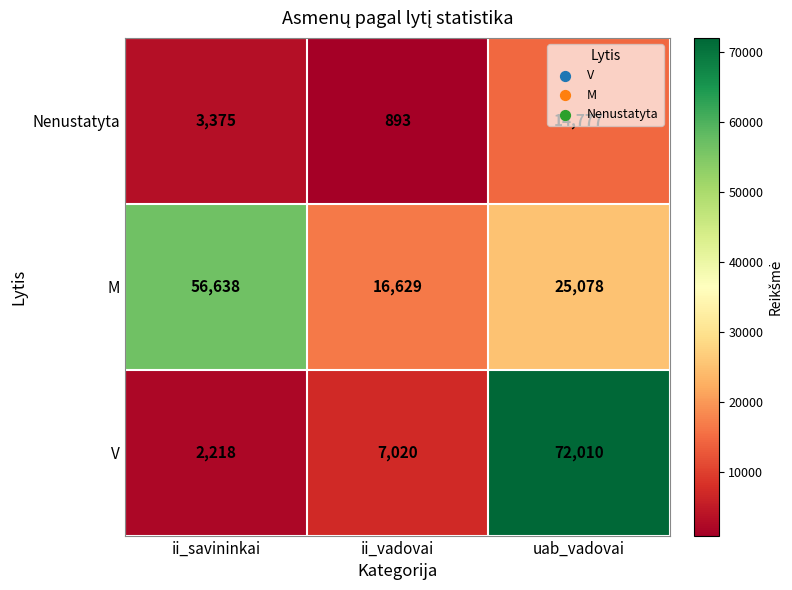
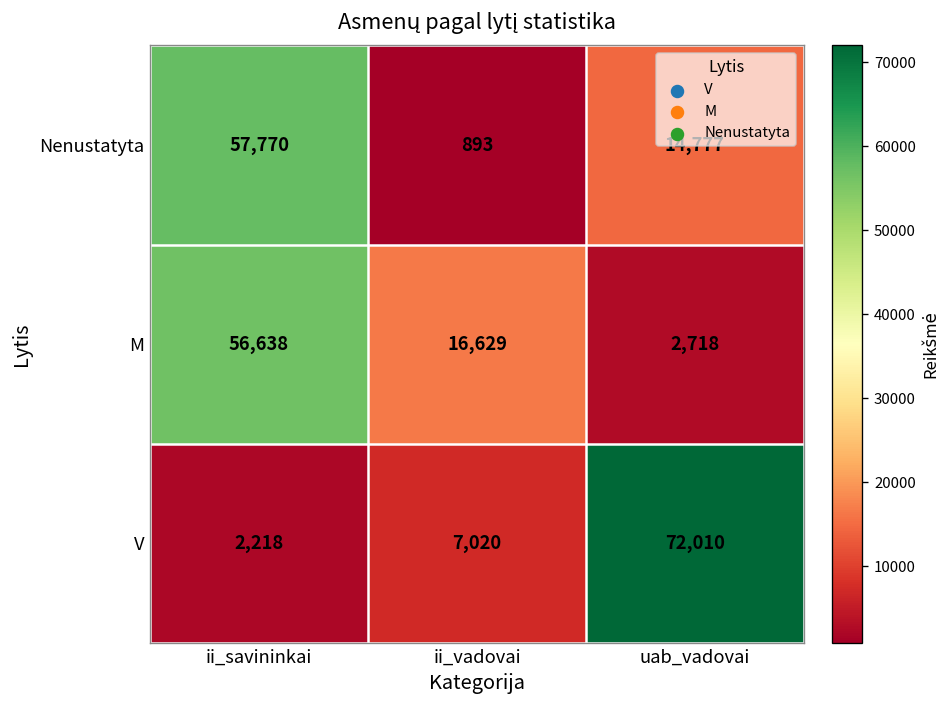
  {
    "Nenustatyta": {
-     "ii_savininkai": "3,375",
+     "ii_savininkai": "57,770",
      "ii_vadovai": "893"
    },
    "M": {
      "ii_savininkai": "56,638",
      "ii_vadovai": "16,629",
-     "uab_vadovai": "25,078"
+     "uab_vadovai": "2,718"
    },
    "V": {
      "ii_savininkai": "2,218",
      "ii_vadovai": "7,020",
      "uab_vadovai": "72,010"
    }
  }
